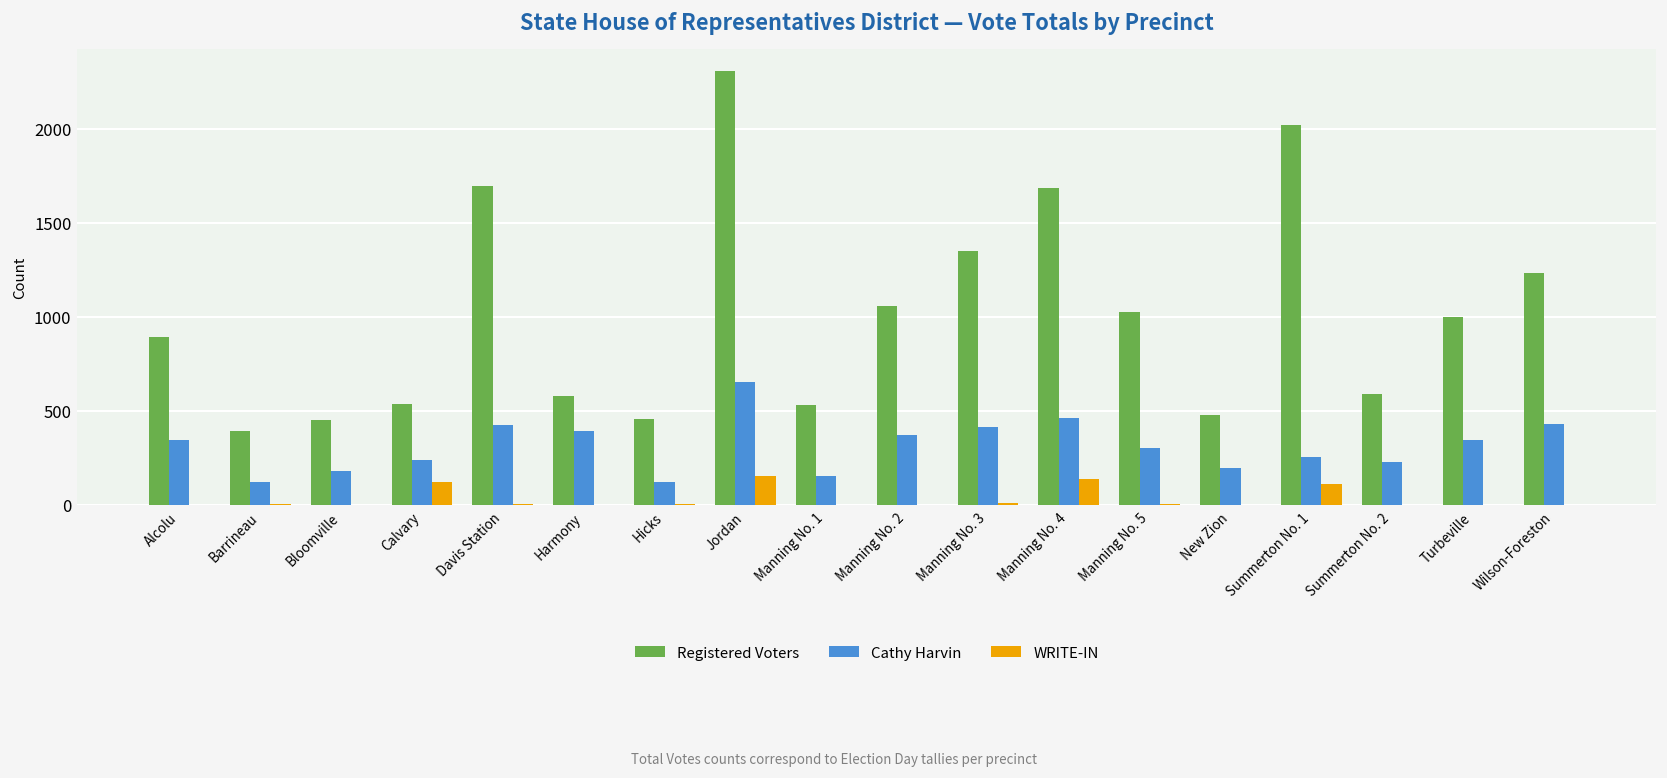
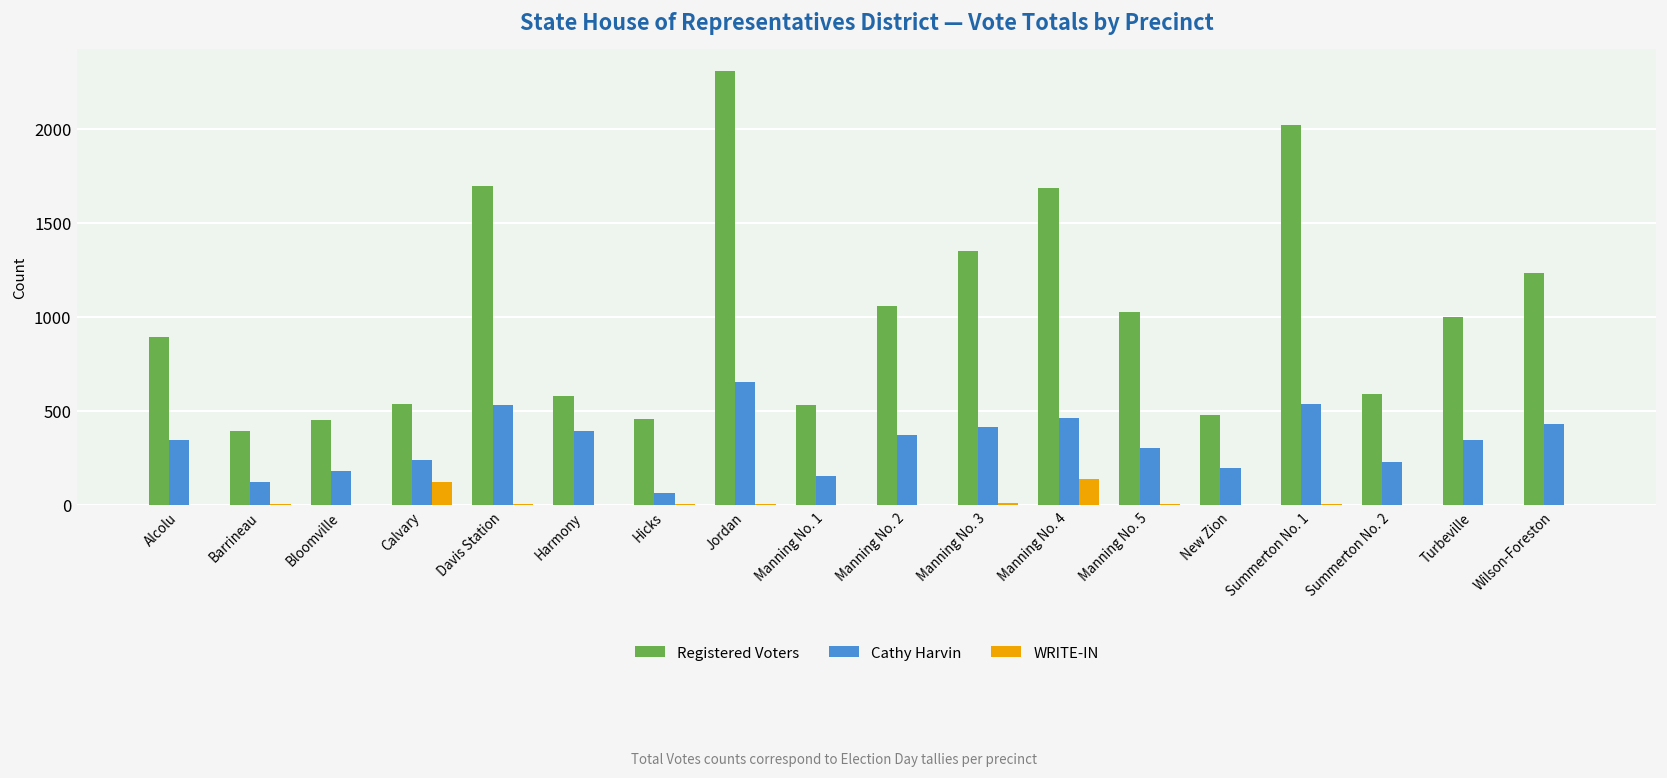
  {
    "Registered Voters": {
      "Alcolu": 890,
      "Barrineau": 390,
      "Bloomville": 450,
      "Calvary": 540,
      "Davis Station": 1700,
      "Harmony": 580,
      "Hicks": 460,
      "Jordan": 2310,
      "Manning No. 1": 530,
      "Manning No. 2": 1060,
      "Manning No. 3": 1350,
      "Manning No. 4": 1690,
      "Manning No. 5": 1030,
      "New Zion": 480,
      "Summerton No. 1": 2020,
      "Summerton No. 2": 590,
      "Turbeville": 1000,
      "Wilson-Foreston": 1230
    },
    "Cathy Harvin": {
      "Alcolu": 350,
      "Barrineau": 120,
      "Bloomville": 180,
      "Calvary": 240,
-     "Davis Station": 430,
+     "Davis Station": 530,
      "Harmony": 390,
-     "Hicks": 120,
+     "Hicks": 60,
      "Jordan": 660,
      "Manning No. 1": 160,
      "Manning No. 2": 370,
      "Manning No. 3": 410,
      "Manning No. 4": 460,
      "Manning No. 5": 300,
      "New Zion": 200,
-     "Summerton No. 1": 250,
+     "Summerton No. 1": 540,
      "Summerton No. 2": 230,
      "Turbeville": 350,
      "Wilson-Foreston": 430
    },
    "WRITE-IN": {
      "Bloomville": 0,
      "Calvary": 120,
-     "Jordan": 160,
+     "Jordan": 10,
      "Manning No. 4": 140,
      "New Zion": 0,
-     "Summerton No. 1": 110,
+     "Summerton No. 1": 10,
      "Summerton No. 2": 0,
      "Turbeville": 0,
      "Wilson-Foreston": 0
    }
  }
